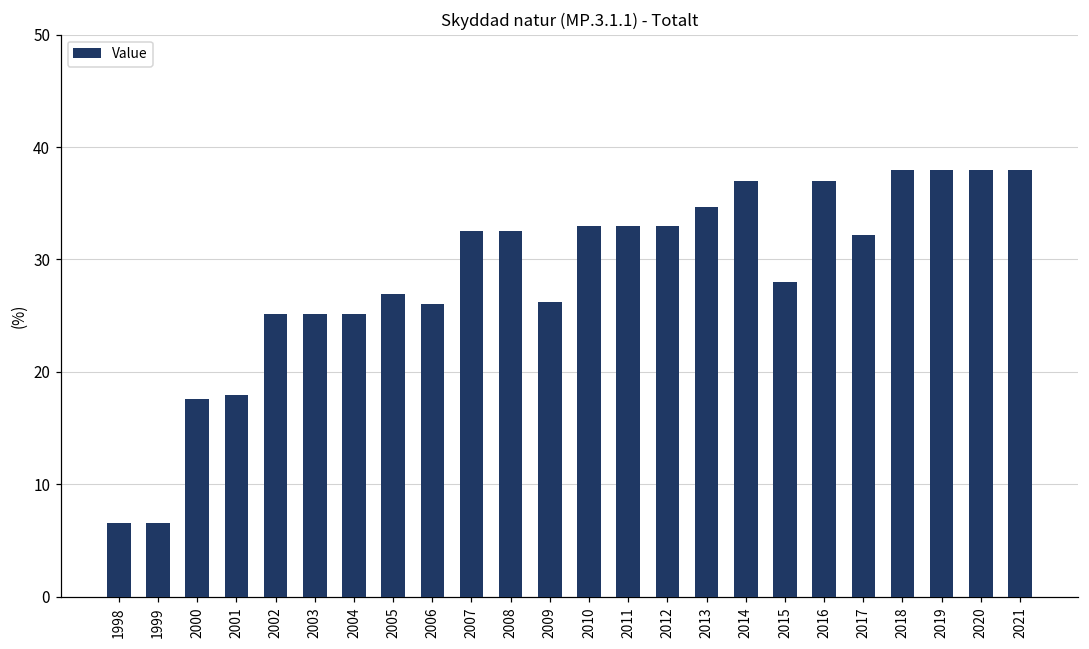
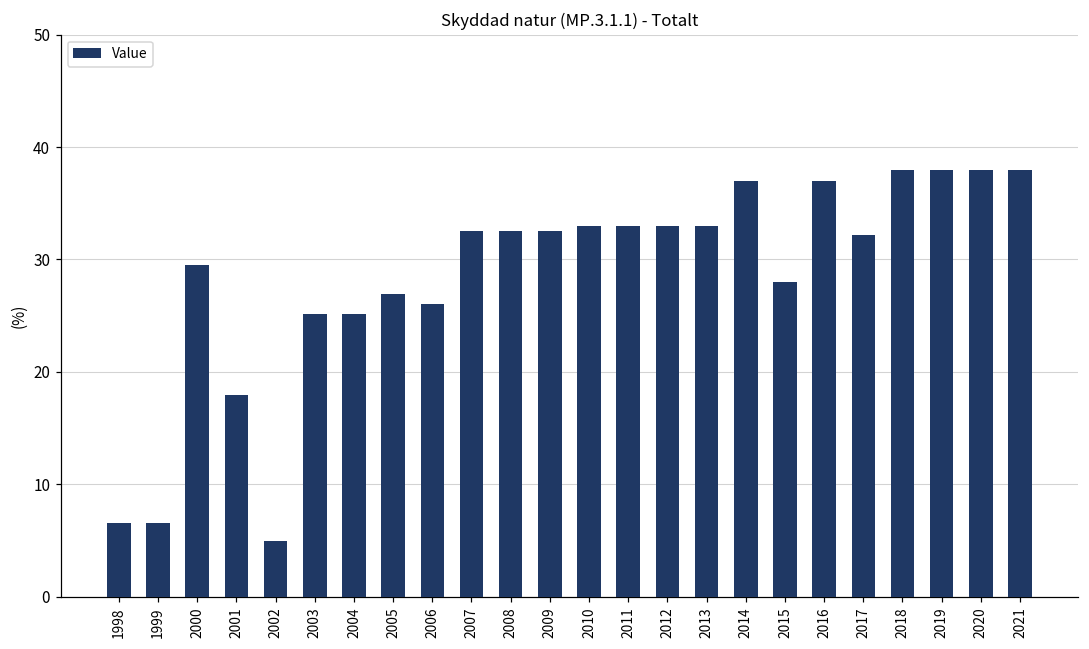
  {
    "1998": 6.5,
    "1999": 6.5,
-   "2000": 17.6,
+   "2000": 29.5,
    "2001": 17.9,
-   "2002": 25.1,
+   "2002": 4.9,
    "2003": 25.1,
    "2004": 25.1,
    "2005": 26.9,
    "2006": 26.0,
    "2007": 32.5,
    "2008": 32.5,
-   "2009": 26.2,
+   "2009": 32.5,
    "2010": 33.0,
    "2011": 33.0,
    "2012": 33.0,
-   "2013": 34.7,
+   "2013": 33.0,
    "2014": 37.0,
    "2015": 28.0,
    "2016": 37.0,
    "2017": 32.2,
    "2018": 38.0,
    "2019": 38.0,
    "2020": 38.0,
    "2021": 38.0
  }
